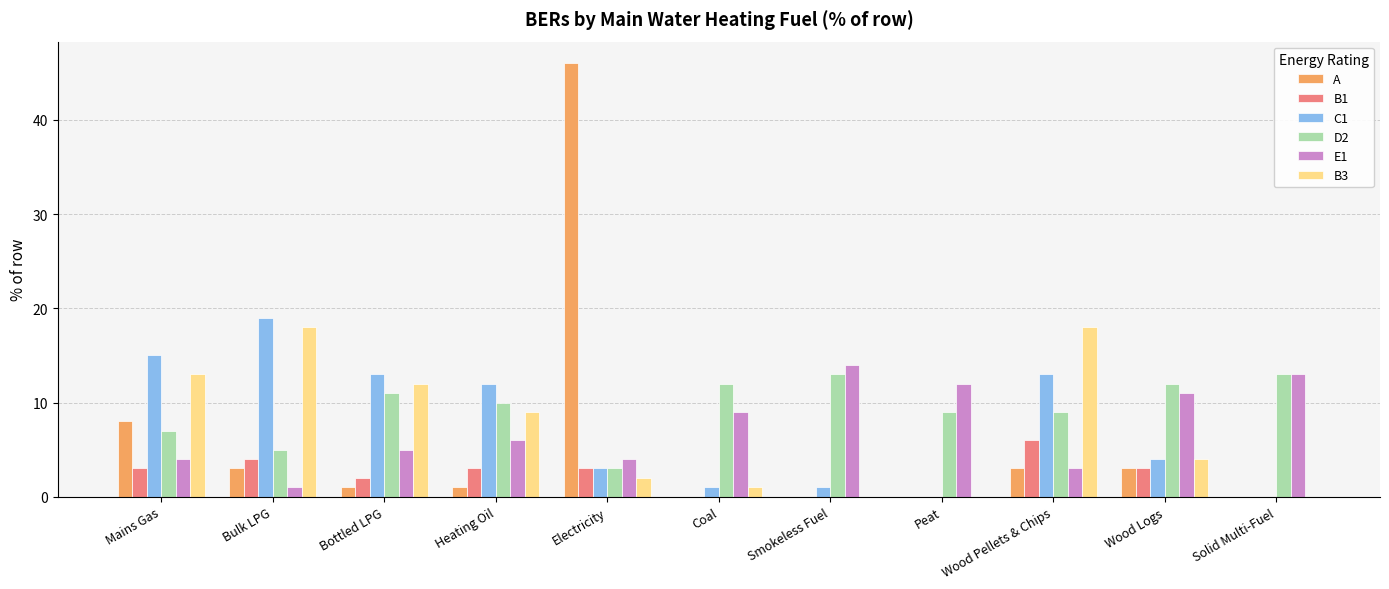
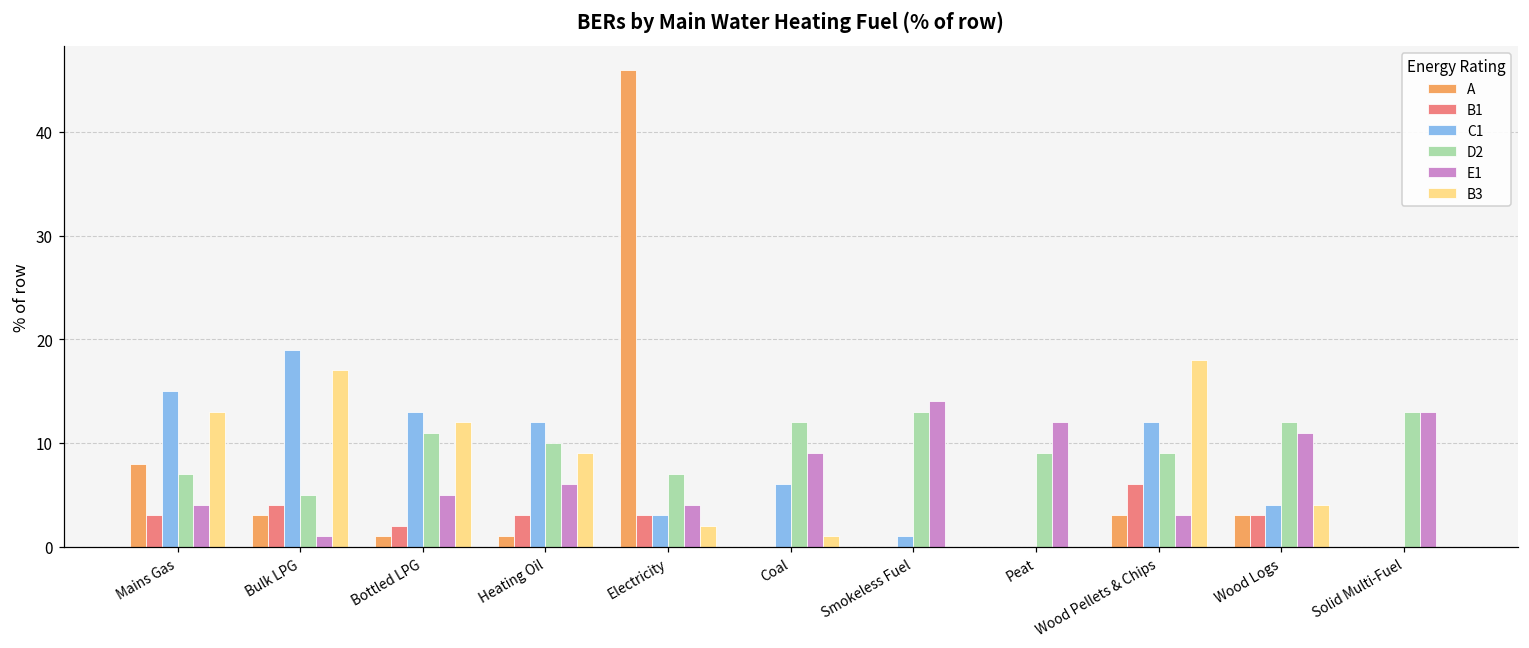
  {
    "C1": {
      "Mains Gas": 15,
      "Bulk LPG": 19,
      "Bottled LPG": 13,
      "Heating Oil": 12,
      "Electricity": 3,
-     "Coal": 1,
+     "Coal": 6,
      "Smokeless Fuel": 1,
      "Peat": 0,
-     "Wood Pellets & Chips": 13,
+     "Wood Pellets & Chips": 12,
      "Wood Logs": 4,
      "Solid Multi-Fuel": 0
    },
    "D2": {
      "Mains Gas": 7,
      "Bulk LPG": 5,
      "Bottled LPG": 11,
      "Heating Oil": 10,
-     "Electricity": 3,
+     "Electricity": 7,
      "Coal": 12,
      "Smokeless Fuel": 13,
      "Peat": 9,
      "Wood Pellets & Chips": 9,
      "Wood Logs": 12,
      "Solid Multi-Fuel": 13
    },
    "E1": {
      "Mains Gas": 4,
      "Bulk LPG": 1,
      "Bottled LPG": 5,
      "Heating Oil": 6,
      "Electricity": 4,
      "Coal": 9,
      "Smokeless Fuel": 14,
      "Peat": 12,
      "Wood Pellets & Chips": 3,
      "Wood Logs": 11,
      "Solid Multi-Fuel": 13
    },
    "B3": {
      "Mains Gas": 13,
-     "Bulk LPG": 18,
+     "Bulk LPG": 17,
      "Bottled LPG": 12,
      "Heating Oil": 9,
      "Electricity": 2,
      "Coal": 1,
      "Smokeless Fuel": 0,
      "Peat": 0,
      "Wood Pellets & Chips": 18,
      "Wood Logs": 4,
      "Solid Multi-Fuel": 0
    }
  }
